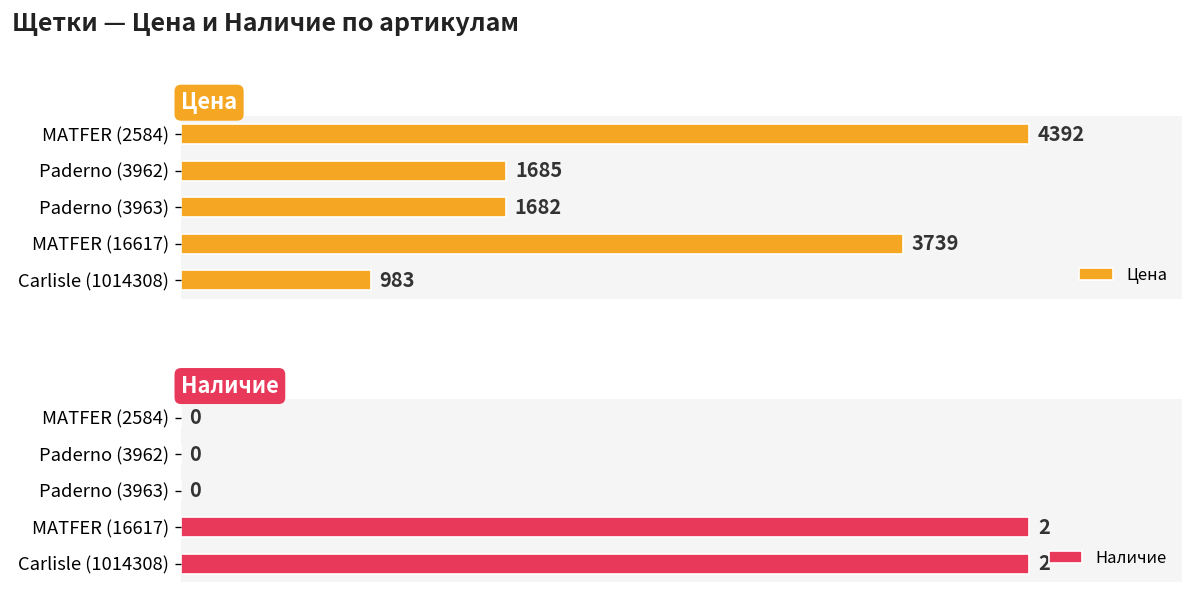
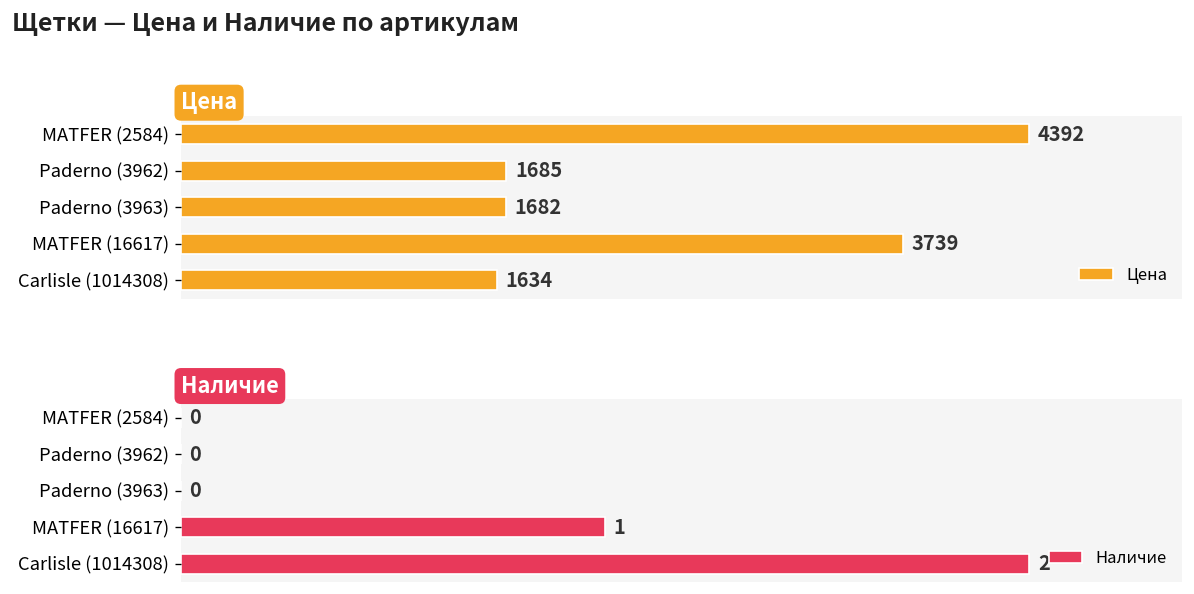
  {
    "Цена": {
      "MATFER (2584)": 4392,
      "Paderno (3962)": 1685,
      "Paderno (3963)": 1682,
      "MATFER (16617)": 3739,
-     "Carlisle (1014308)": 983
+     "Carlisle (1014308)": 1634
    },
    "Наличие": {
      "MATFER (2584)": 0,
      "Paderno (3962)": 0,
      "Paderno (3963)": 0,
-     "MATFER (16617)": 2,
+     "MATFER (16617)": 1,
      "Carlisle (1014308)": 2
    }
  }
